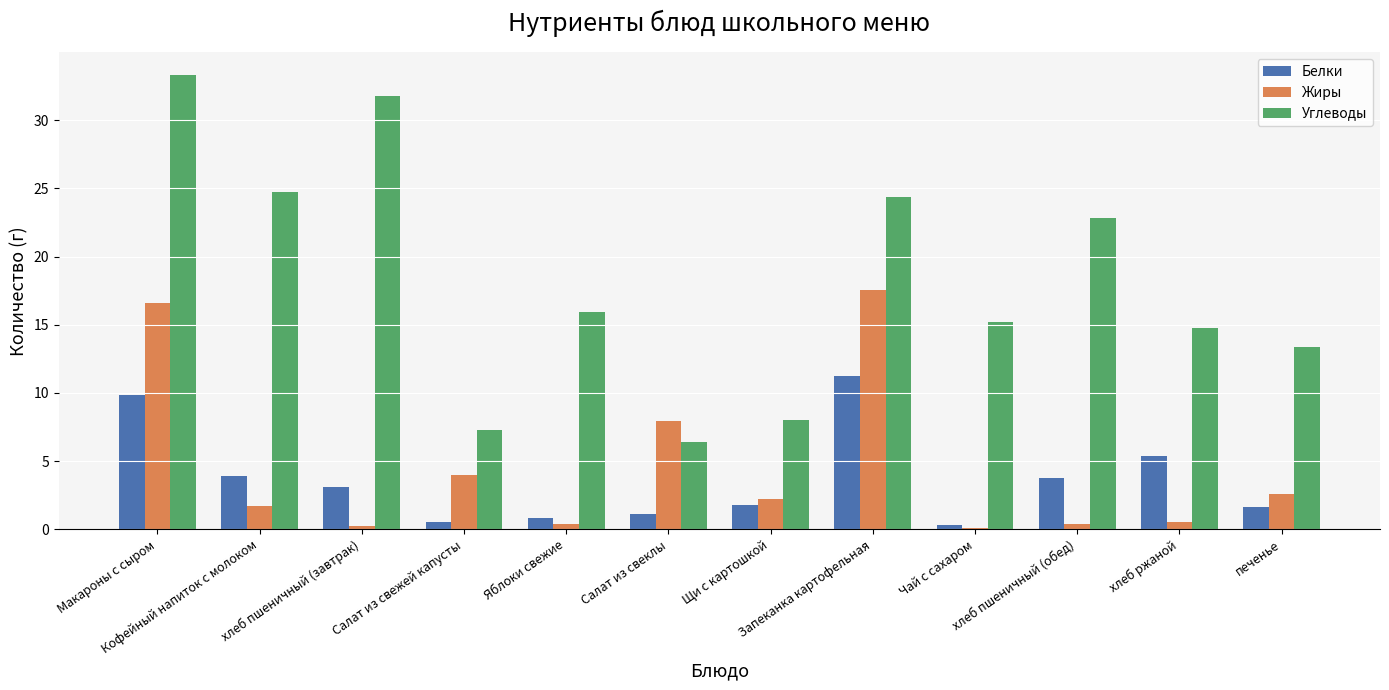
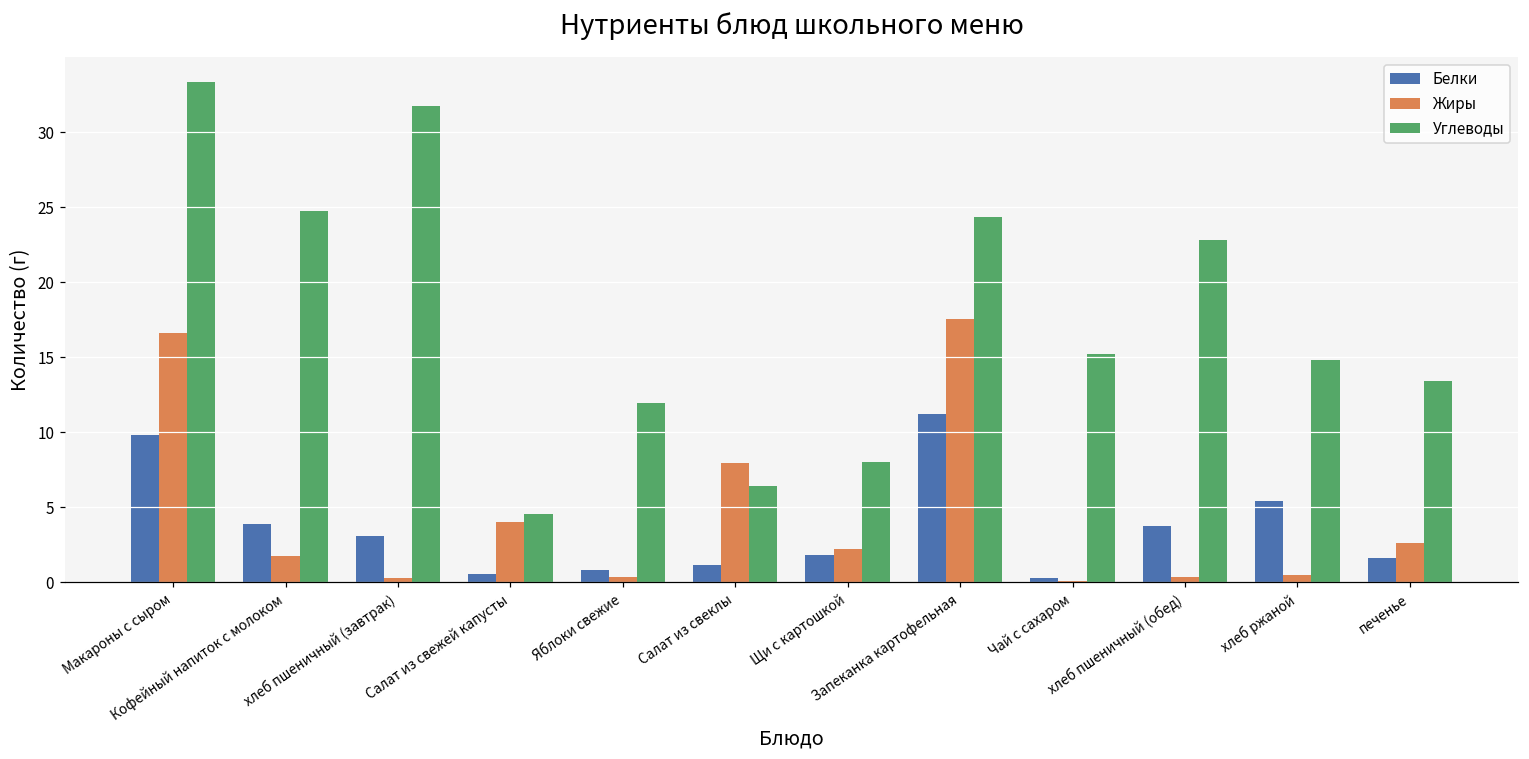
  {
    "Белки": {
      "Макароны с сыром": 9.8,
      "Кофейный напиток с молоком": 3.9,
      "хлеб пшеничный (завтрак)": 3.1,
      "Салат из свежей капусты": 0.5,
      "Яблоки свежие": 0.8,
      "Салат из свеклы": 1.2,
      "Щи с картошкой": 1.8,
      "Запеканка картофельная": 11.2,
      "Чай с сахаром": 0.3,
      "хлеб пшеничный (обед)": 3.8,
      "хлеб ржаной": 5.4,
      "печенье": 1.6
    },
    "Жиры": {
      "Макароны с сыром": 16.6,
      "Кофейный напиток с молоком": 1.7,
      "хлеб пшеничный (завтрак)": 0.3,
      "Салат из свежей капусты": 4.0,
      "Яблоки свежие": 0.4,
      "Салат из свеклы": 7.9,
      "Щи с картошкой": 2.2,
      "Запеканка картофельная": 17.6,
      "хлеб пшеничный (обед)": 0.4,
      "хлеб ржаной": 0.5,
      "печенье": 2.6
    },
    "Углеводы": {
      "Макароны с сыром": 33.3,
      "Кофейный напиток с молоком": 24.7,
      "хлеб пшеничный (завтрак)": 31.8,
-     "Салат из свежей капусты": 7.3,
-     "Яблоки свежие": 15.9,
+     "Салат из свежей капусты": 4.6,
+     "Яблоки свежие": 12.0,
      "Салат из свеклы": 6.4,
      "Щи с картошкой": 8.0,
      "Запеканка картофельная": 24.4,
      "Чай с сахаром": 15.2,
      "хлеб пшеничный (обед)": 22.8,
      "хлеб ржаной": 14.8,
      "печенье": 13.4
    }
  }
